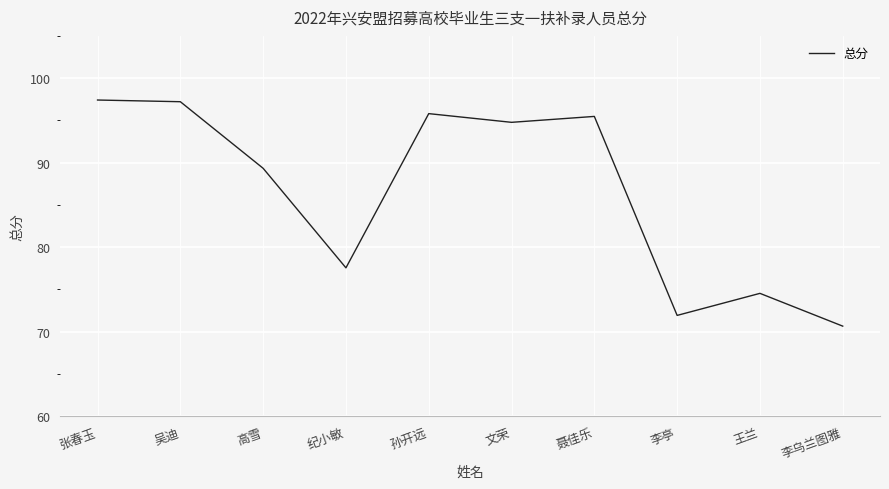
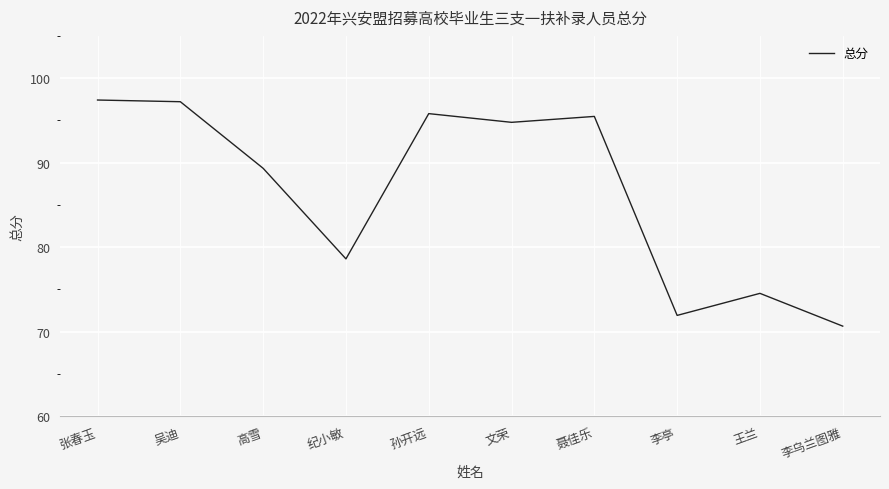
  {
    "张春玉": 97,
    "吴迪": 97,
    "高雪": 89,
-   "纪小敏": 78,
+   "纪小敏": 79,
    "孙开远": 96,
    "文荣": 95,
    "聂佳乐": 95,
    "李亭": 72,
    "王兰": 75,
    "李乌兰图雅": 71
  }
